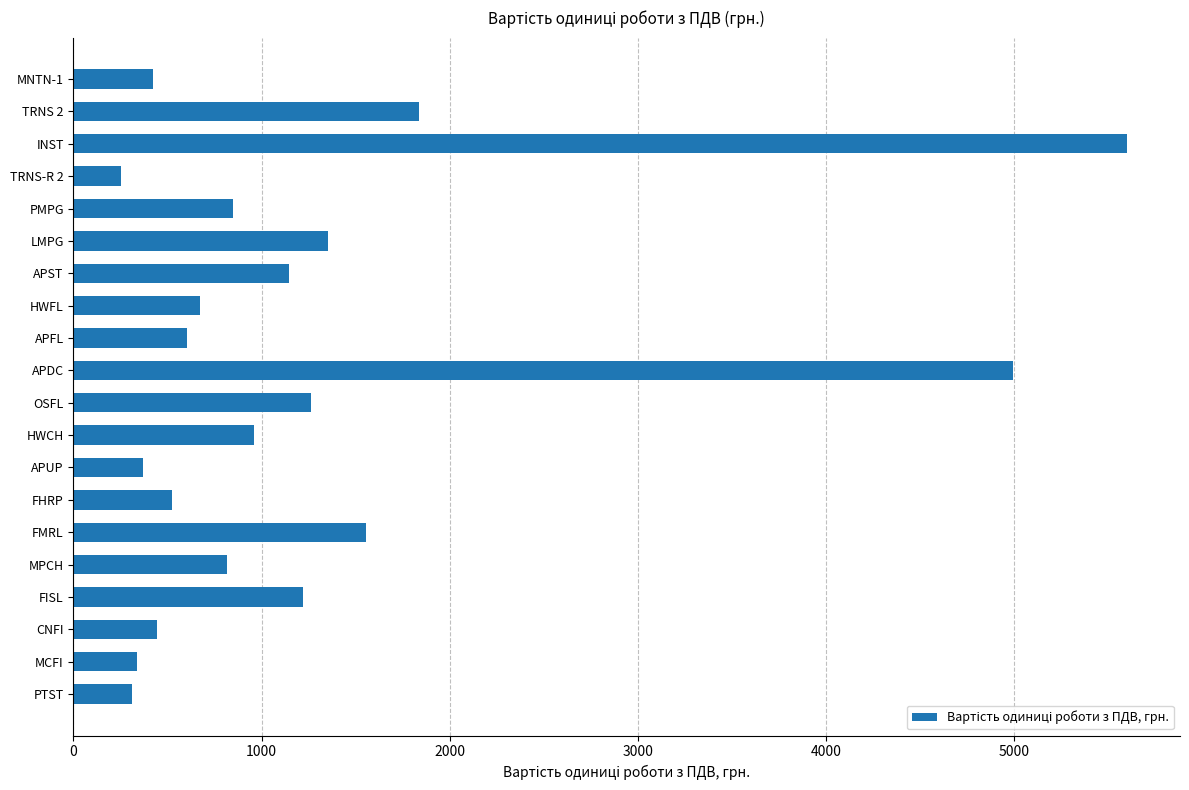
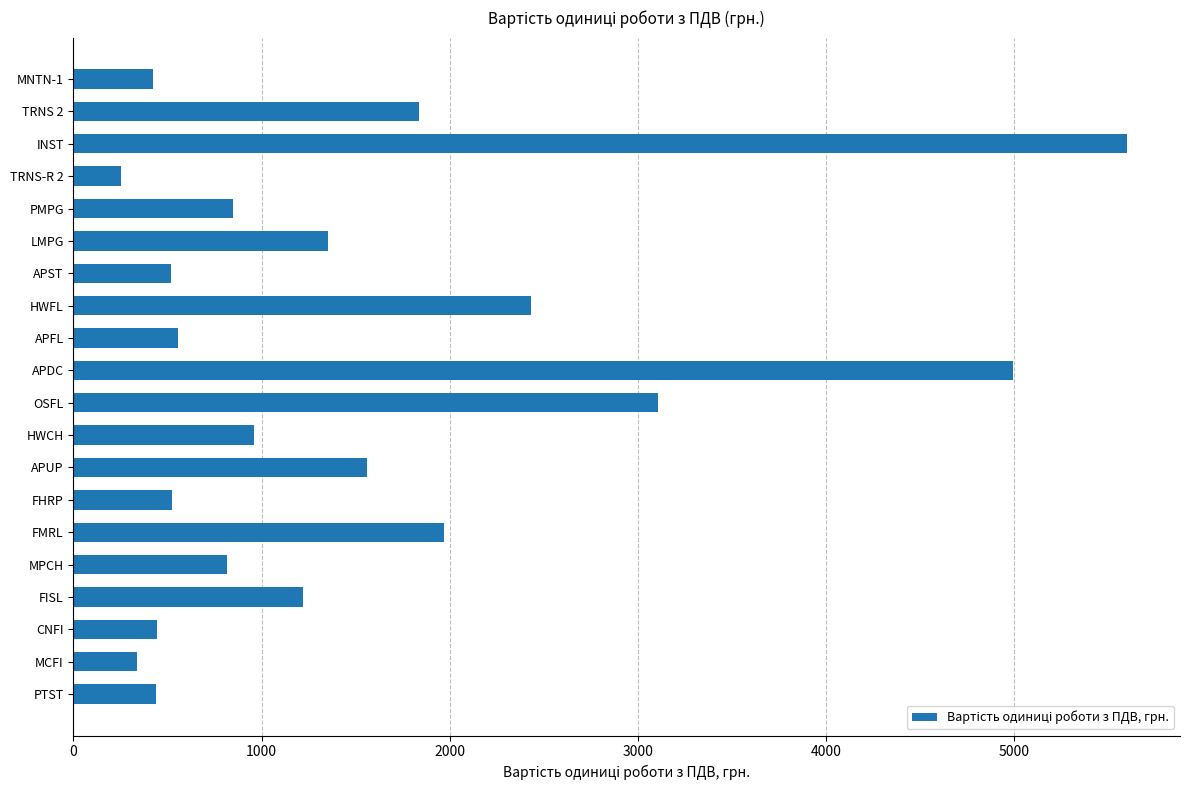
  {
    "MNTN-1": 420,
    "TRNS 2": 1830,
    "INST": 5600,
    "TRNS-R 2": 250,
    "PMPG": 850,
    "LMPG": 1350,
-   "APST": 1140,
-   "HWFL": 670,
-   "APFL": 600,
+   "APST": 520,
+   "HWFL": 2430,
+   "APFL": 550,
    "APDC": 4990,
-   "OSFL": 1260,
+   "OSFL": 3110,
    "HWCH": 960,
-   "APUP": 370,
+   "APUP": 1560,
    "FHRP": 520,
-   "FMRL": 1550,
+   "FMRL": 1970,
    "MPCH": 810,
    "FISL": 1220,
    "CNFI": 450,
    "MCFI": 340,
-   "PTST": 310
+   "PTST": 440
  }
